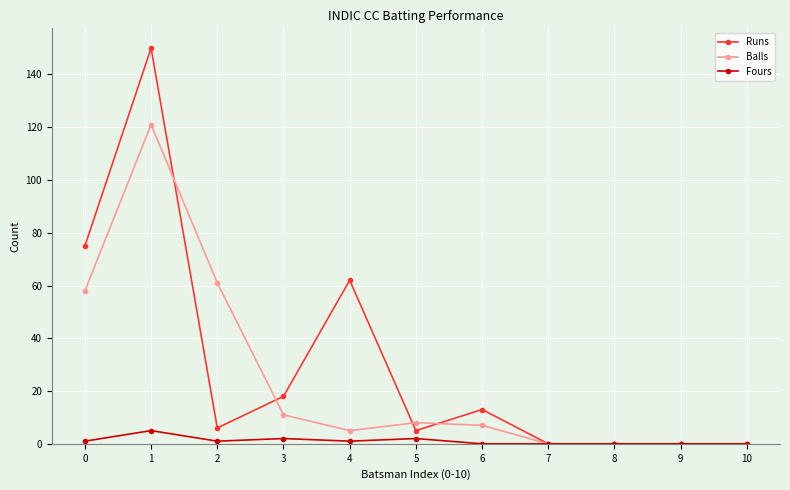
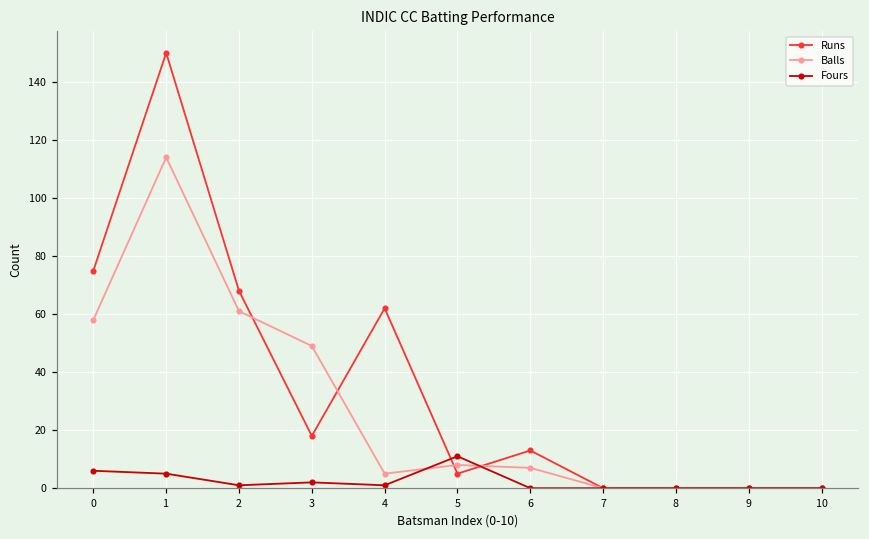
  {
    "Runs": {
      "0": 75,
      "1": 150,
-     "2": 6,
+     "2": 68,
      "3": 18,
      "4": 62,
      "5": 5,
      "6": 13
    },
    "Balls": {
      "0": 58,
-     "1": 121,
+     "1": 114,
      "2": 61,
-     "3": 11,
+     "3": 49,
      "4": 5,
      "5": 8,
      "6": 7
    },
    "Fours": {
-     "0": 1,
+     "0": 6,
      "1": 5,
      "2": 1,
      "3": 2,
      "4": 1,
-     "5": 2,
+     "5": 11,
      "6": 0
    }
  }
